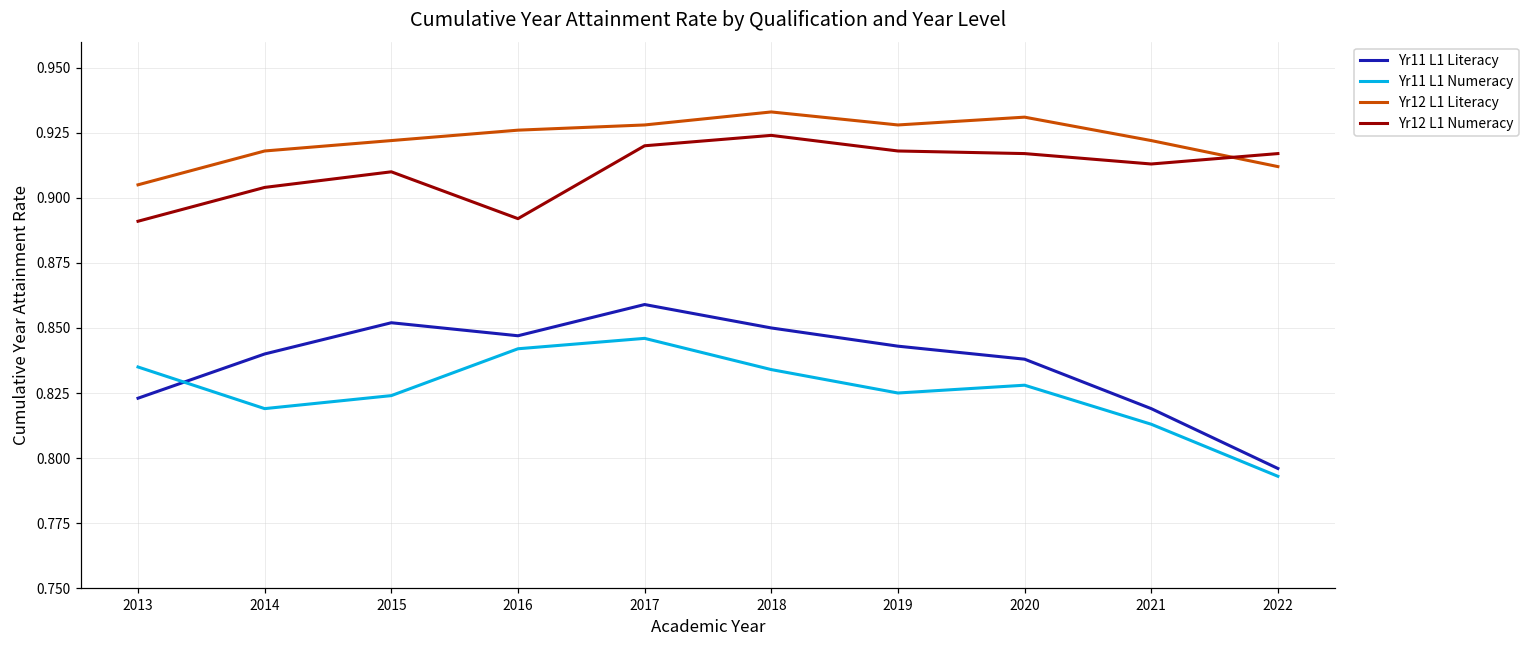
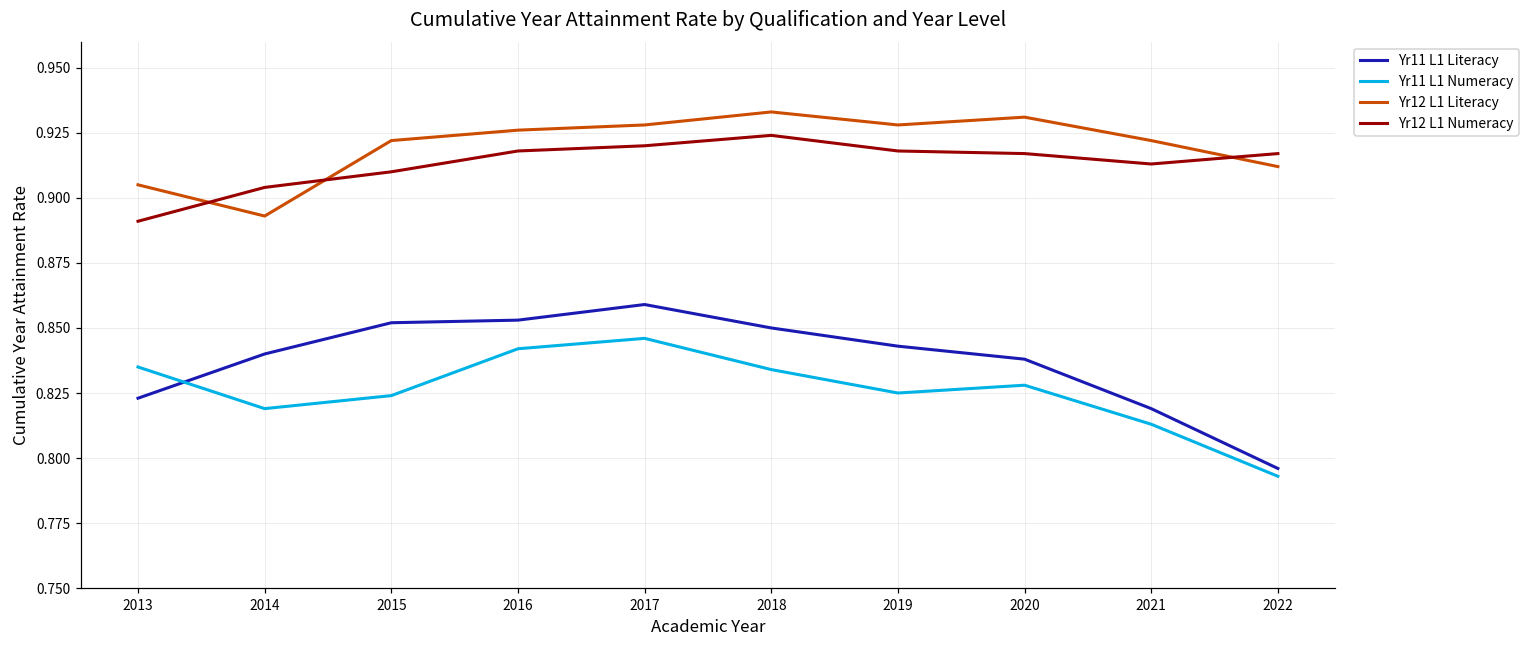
  {
    "Yr11 L1 Literacy": {
      "2013": 0.823,
      "2014": 0.840,
      "2015": 0.852,
-     "2016": 0.847,
+     "2016": 0.853,
      "2017": 0.859,
      "2018": 0.850,
      "2019": 0.843,
      "2020": 0.838,
      "2021": 0.819,
      "2022": 0.796
    },
    "Yr11 L1 Numeracy": {
      "2013": 0.835,
      "2014": 0.819,
      "2015": 0.824,
      "2016": 0.842,
      "2017": 0.846,
      "2018": 0.834,
      "2019": 0.825,
      "2020": 0.828,
      "2021": 0.813,
      "2022": 0.793
    },
    "Yr12 L1 Literacy": {
      "2013": 0.905,
-     "2014": 0.918,
+     "2014": 0.893,
      "2015": 0.922,
      "2016": 0.926,
      "2017": 0.928,
      "2018": 0.933,
      "2019": 0.928,
      "2020": 0.931,
      "2021": 0.922,
      "2022": 0.912
    },
    "Yr12 L1 Numeracy": {
      "2013": 0.891,
      "2014": 0.904,
      "2015": 0.910,
-     "2016": 0.892,
+     "2016": 0.918,
      "2017": 0.920,
      "2018": 0.924,
      "2019": 0.918,
      "2020": 0.917,
      "2021": 0.913,
      "2022": 0.917
    }
  }
